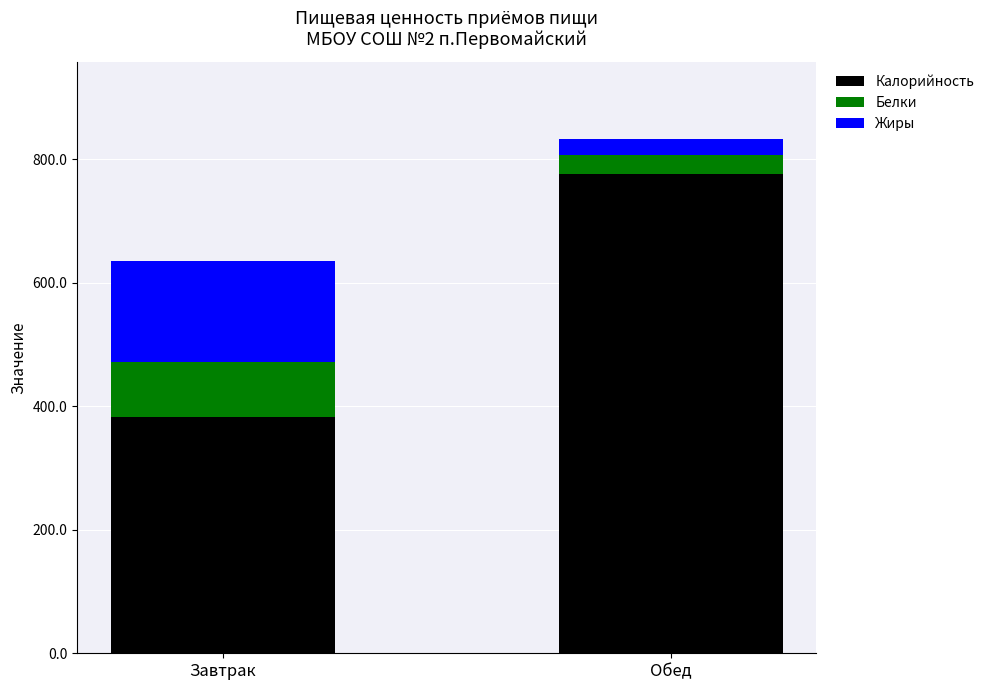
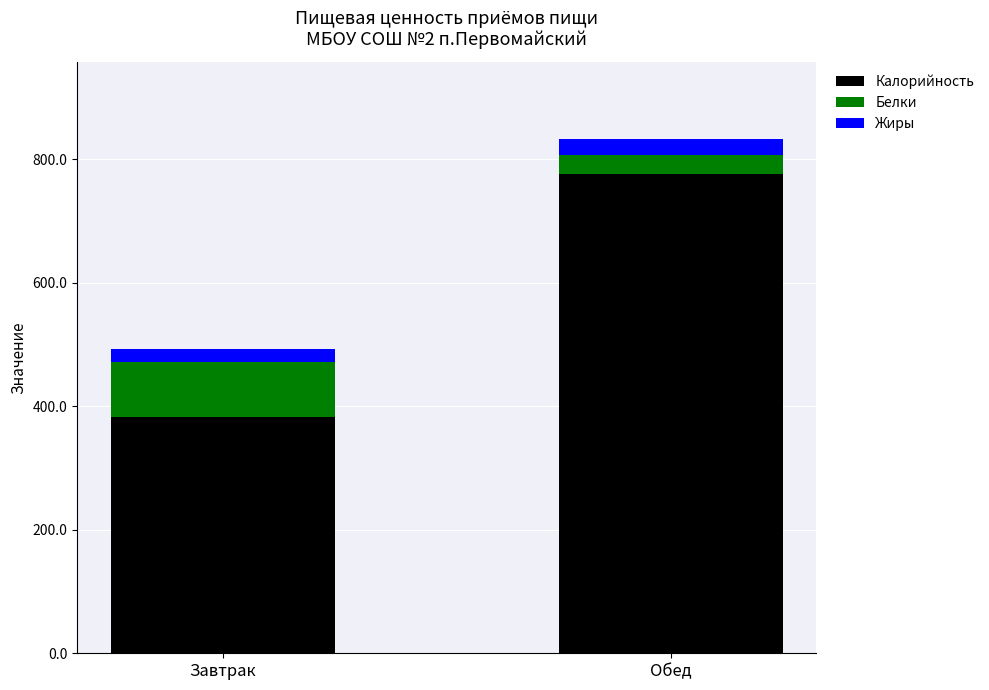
  {
    "Калорийность": {
      "Завтрак": 380,
      "Обед": 780
    },
    "Белки": {
      "Завтрак": 90,
      "Обед": 30
    },
    "Жиры": {
-     "Завтрак": 170,
+     "Завтрак": 20,
      "Обед": 30
    }
  }
